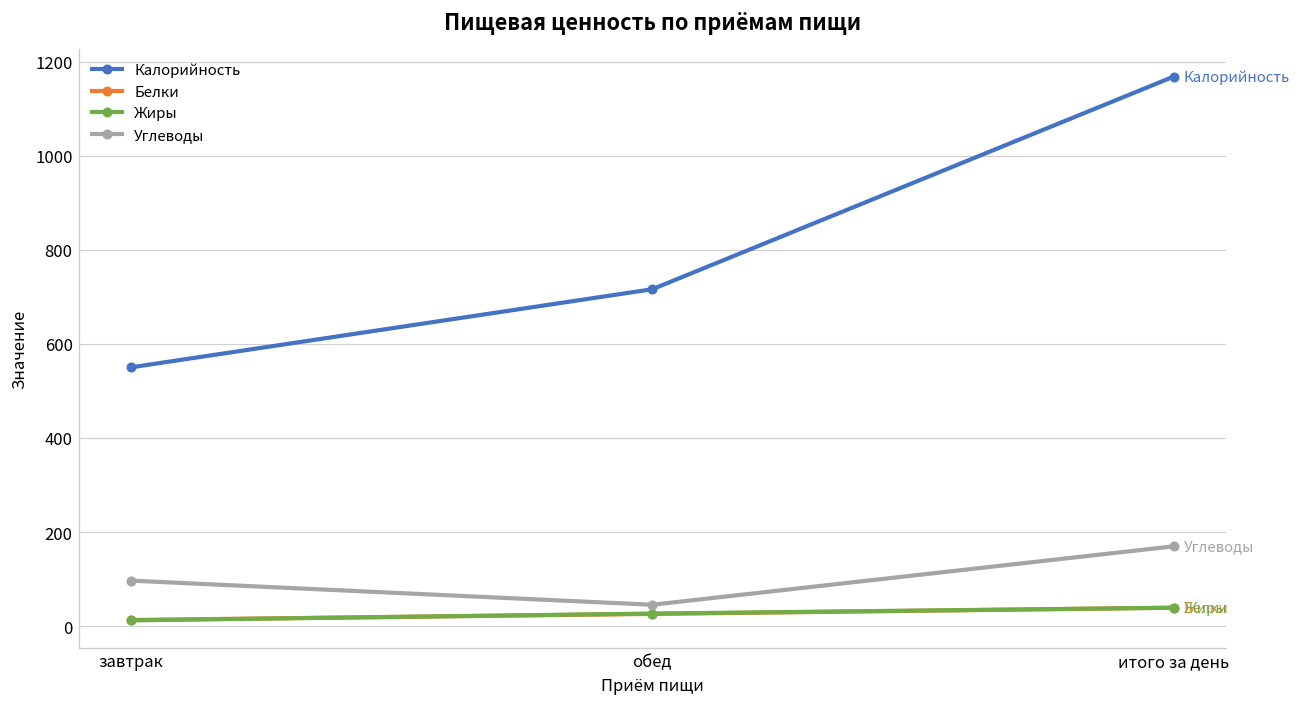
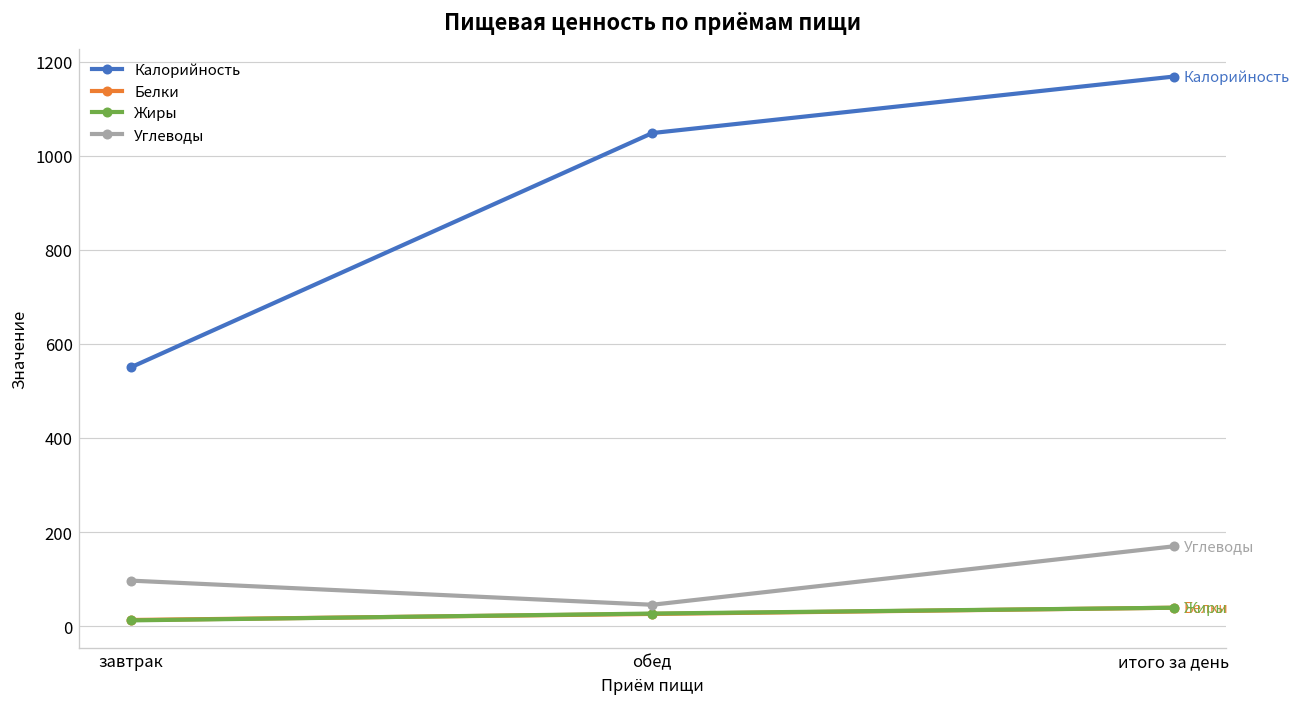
  {
    "Калорийность": {
      "завтрак": 550,
-     "обед": 720,
+     "обед": 1050,
      "итого за день": 1170
    },
    "Жиры": {
      "завтрак": 10,
      "обед": 30,
      "итого за день": 40
    },
    "Углеводы": {
      "завтрак": 100,
      "обед": 50,
      "итого за день": 170
    }
  }
